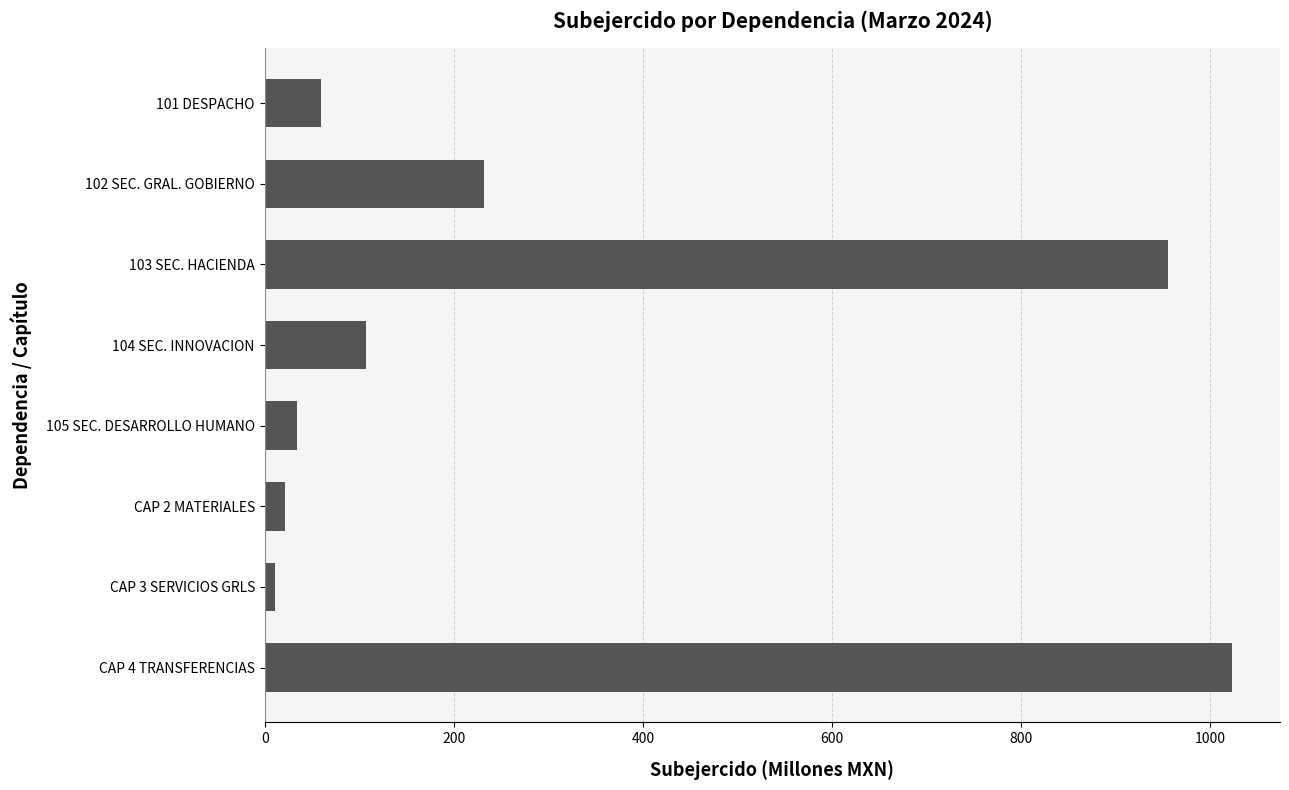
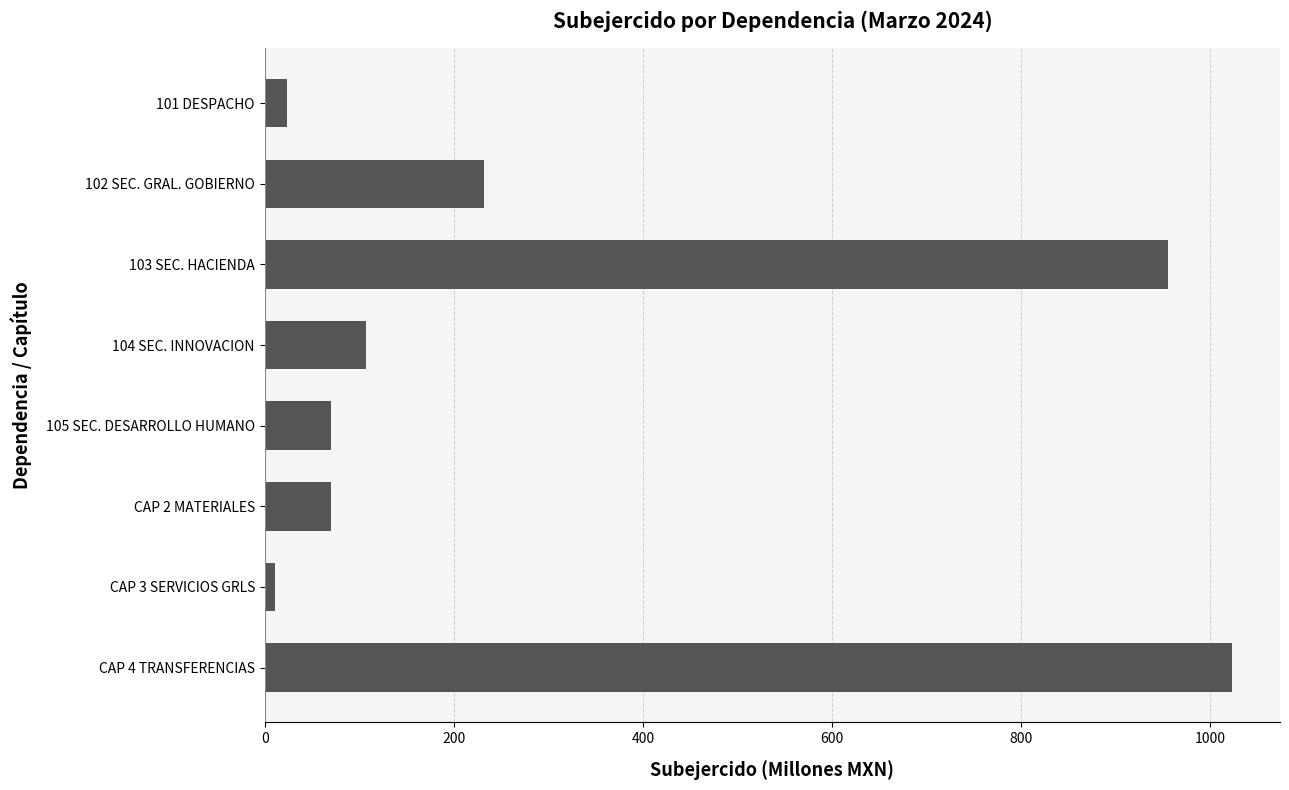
  {
-   "101 DESPACHO": 60,
+   "101 DESPACHO": 20,
    "102 SEC. GRAL. GOBIERNO": 230,
    "103 SEC. HACIENDA": 960,
    "104 SEC. INNOVACION": 110,
-   "105 SEC. DESARROLLO HUMANO": 30,
-   "CAP 2 MATERIALES": 20,
+   "105 SEC. DESARROLLO HUMANO": 70,
+   "CAP 2 MATERIALES": 70,
    "CAP 3 SERVICIOS GRLS": 10,
    "CAP 4 TRANSFERENCIAS": 1020
  }
